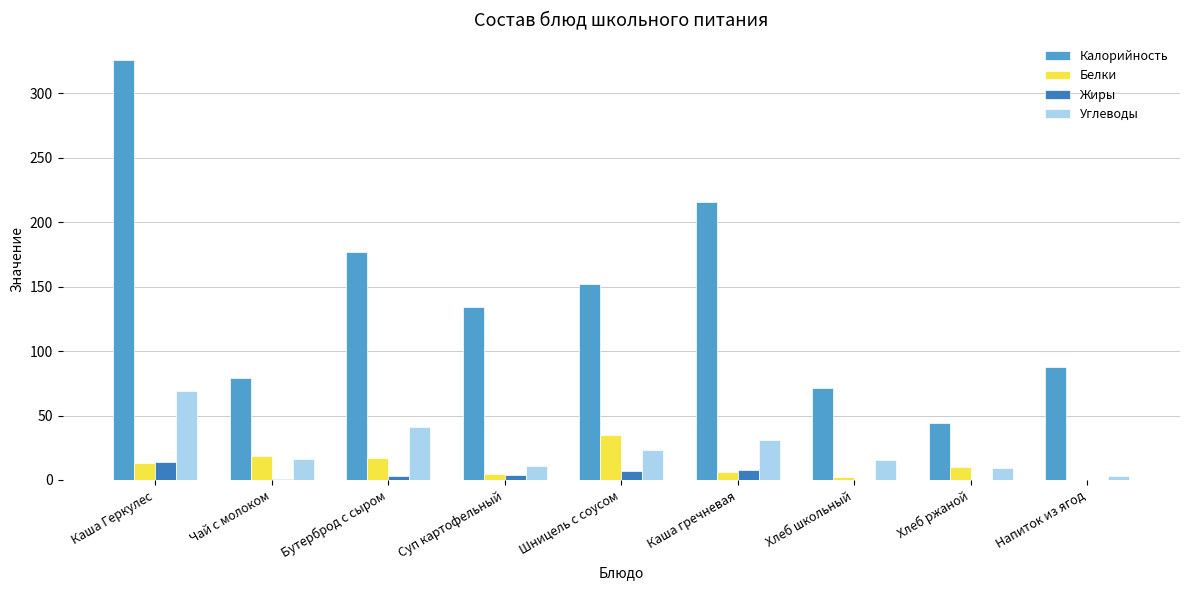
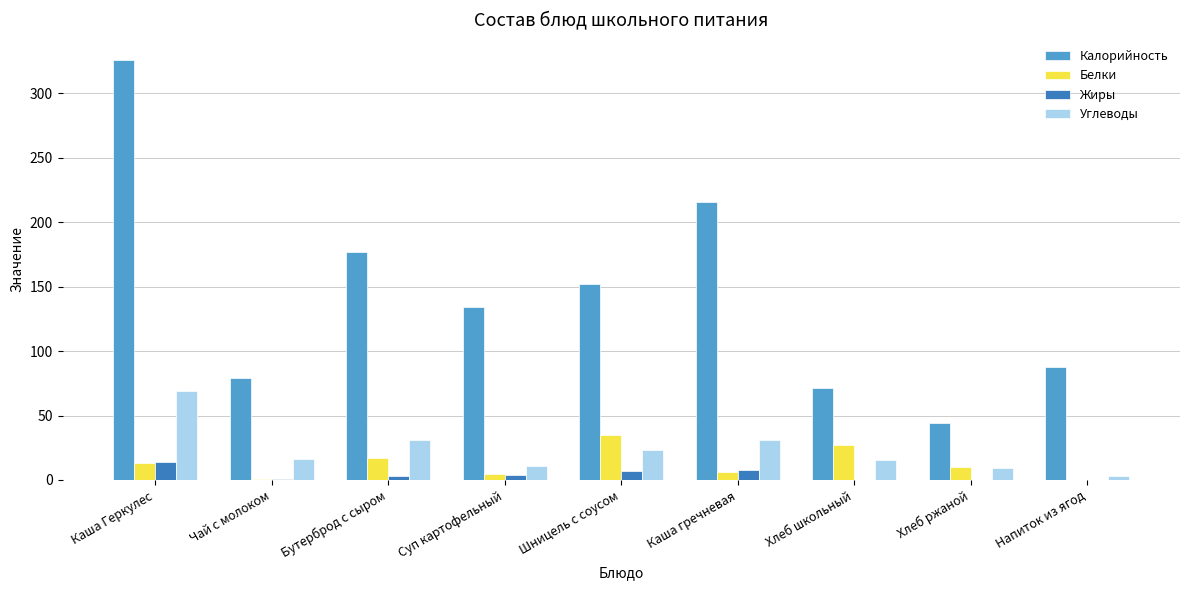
  {
    "Белки": {
      "Каша Геркулес": 13,
-     "Чай с молоком": 19,
+     "Чай с молоком": 1,
      "Бутерброд с сыром": 17,
      "Суп картофельный": 5,
      "Шницель с соусом": 35,
      "Каша гречневая": 6,
-     "Хлеб школьный": 2,
+     "Хлеб школьный": 27,
      "Хлеб ржаной": 10,
      "Напиток из ягод": 0
    },
    "Углеводы": {
      "Каша Геркулес": 69,
      "Чай с молоком": 16,
-     "Бутерброд с сыром": 41,
+     "Бутерброд с сыром": 31,
      "Суп картофельный": 11,
      "Шницель с соусом": 24,
      "Каша гречневая": 31,
      "Хлеб школьный": 16,
      "Хлеб ржаной": 9,
      "Напиток из ягод": 3
    }
  }
